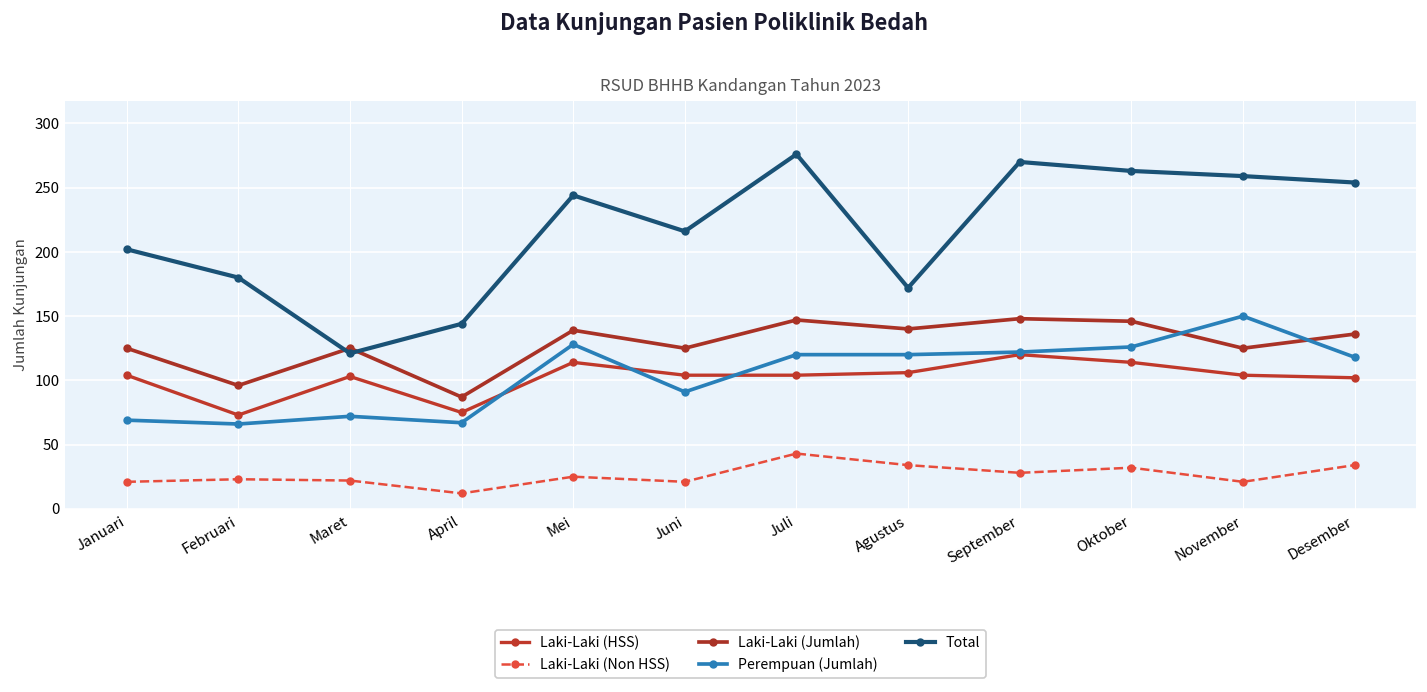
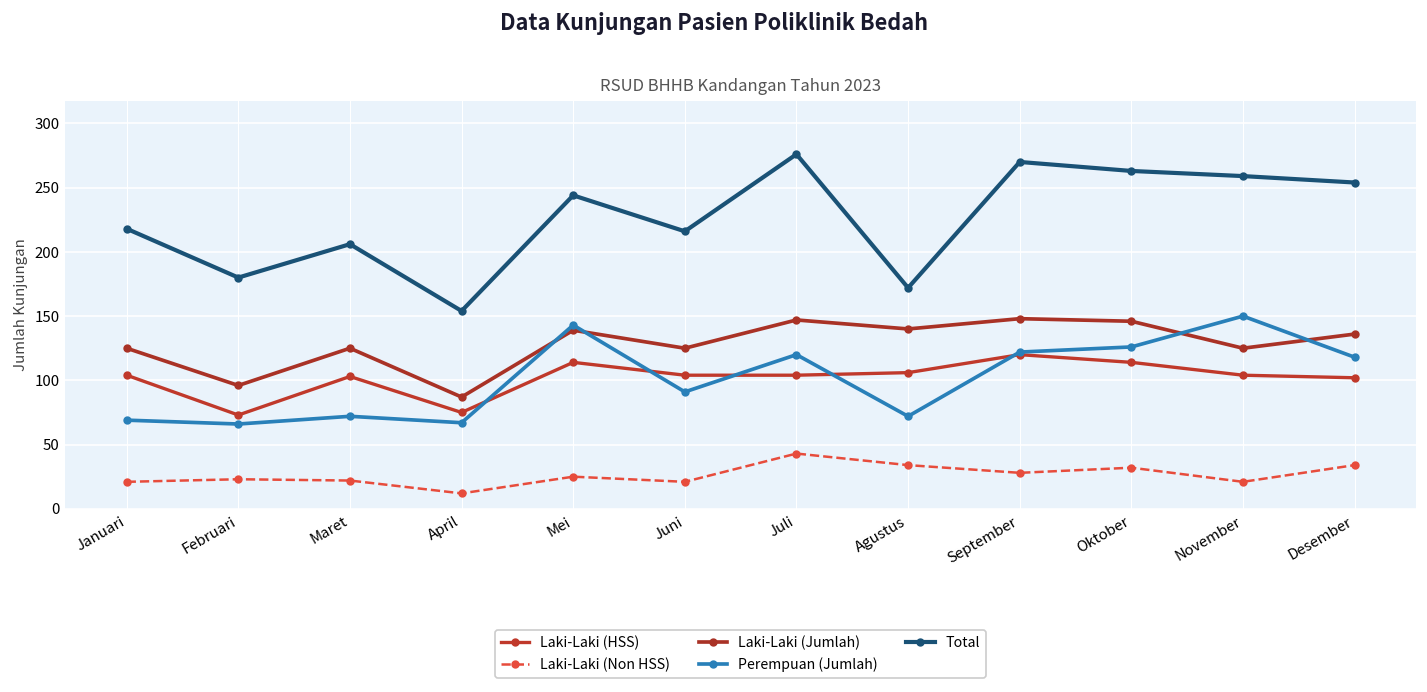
  {
    "Perempuan (Jumlah)": {
      "Januari": 69,
      "Februari": 66,
      "Maret": 72,
      "April": 67,
-     "Mei": 128,
+     "Mei": 143,
      "Juni": 91,
      "Juli": 120,
-     "Agustus": 120,
+     "Agustus": 72,
      "Oktober": 126,
      "November": 150,
      "Desember": 118
    },
    "Total": {
-     "Januari": 202,
+     "Januari": 218,
      "Februari": 180,
-     "Maret": 121,
-     "April": 144,
+     "Maret": 206,
+     "April": 154,
      "Mei": 244,
      "Juni": 216,
      "Juli": 276,
      "Agustus": 172,
      "September": 270,
      "Oktober": 263,
      "November": 259,
      "Desember": 254
    }
  }
